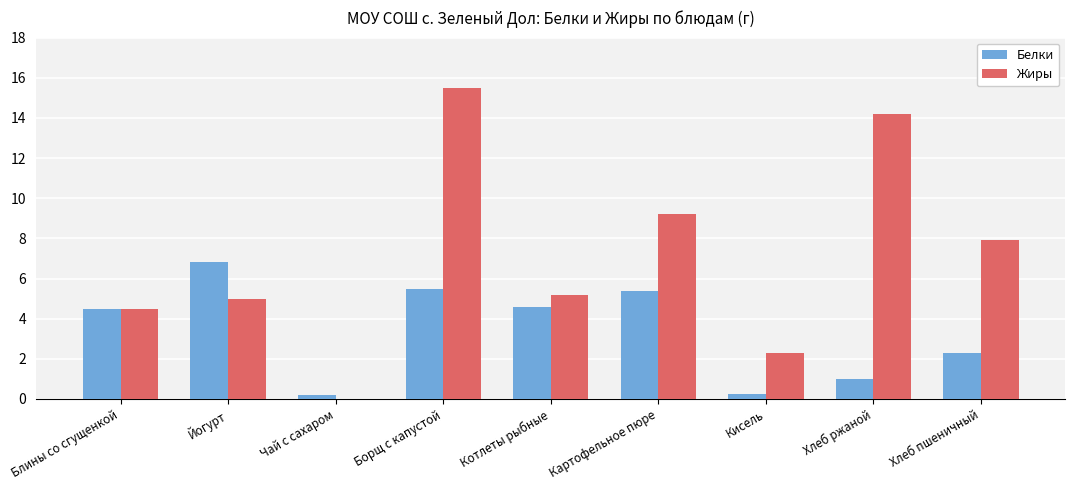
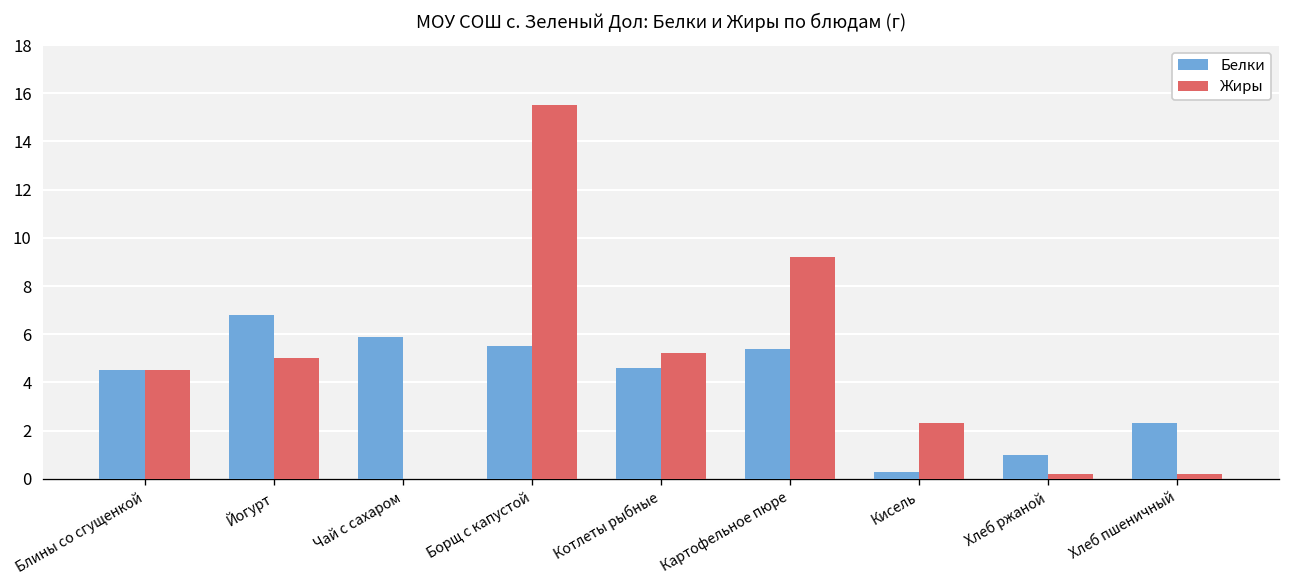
  {
    "Белки": {
      "Блины со сгущенкой": 4.5,
      "Йогурт": 6.8,
-     "Чай с сахаром": 0.2,
+     "Чай с сахаром": 5.9,
      "Борщ с капустой": 5.5,
      "Котлеты рыбные": 4.6,
      "Картофельное пюре": 5.4,
      "Кисель": 0.3,
      "Хлеб ржаной": 1.0,
      "Хлеб пшеничный": 2.3
    },
    "Жиры": {
      "Блины со сгущенкой": 4.5,
      "Йогурт": 5.0,
      "Чай с сахаром": 0.0,
      "Борщ с капустой": 15.5,
      "Котлеты рыбные": 5.2,
      "Картофельное пюре": 9.2,
      "Кисель": 2.3,
-     "Хлеб ржаной": 14.2,
-     "Хлеб пшеничный": 7.9
+     "Хлеб ржаной": 0.2,
+     "Хлеб пшеничный": 0.2
    }
  }
